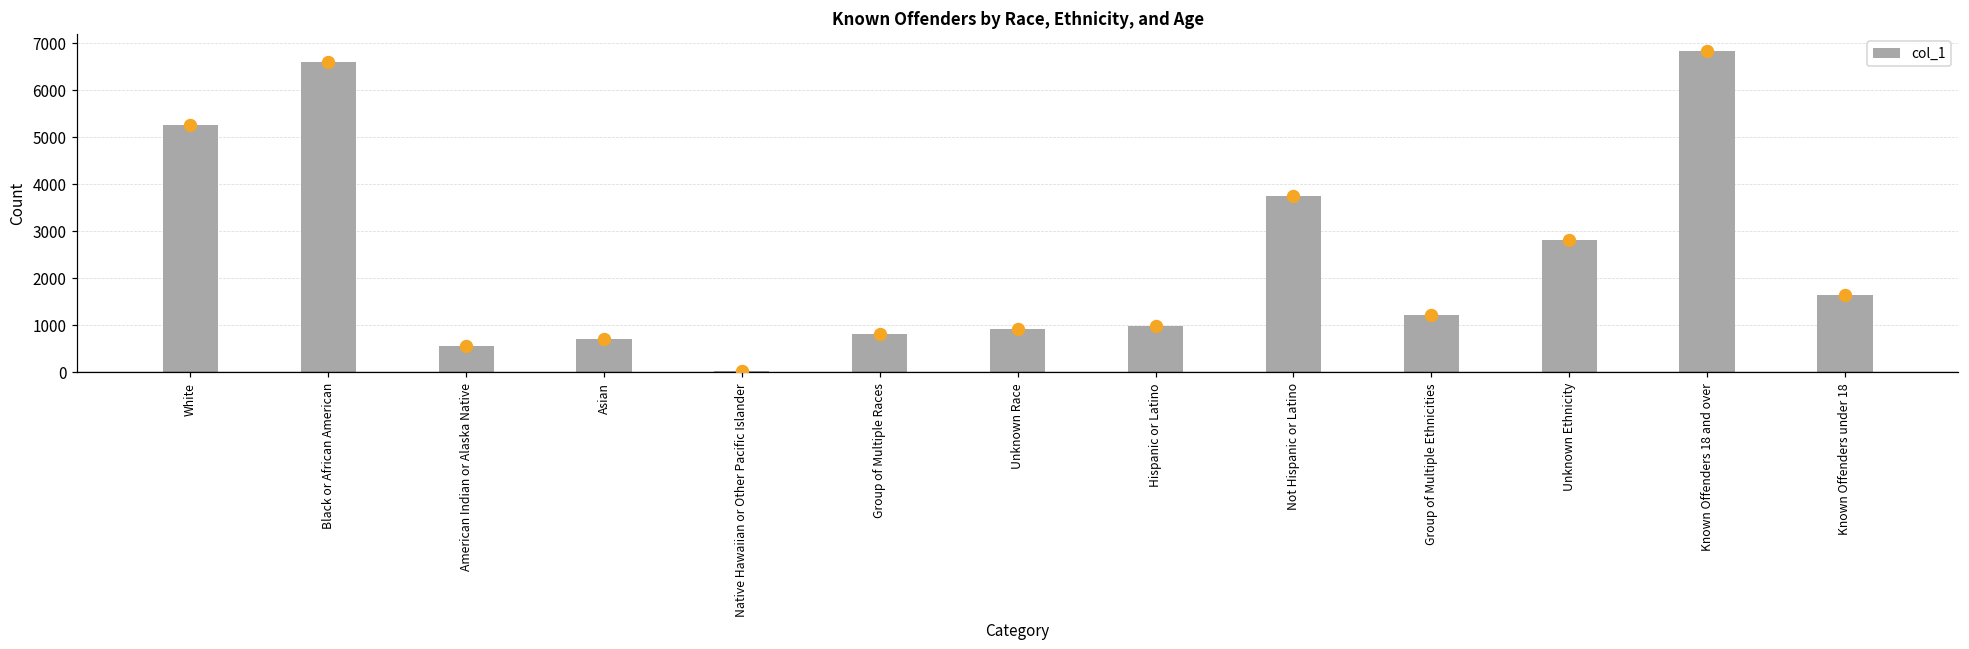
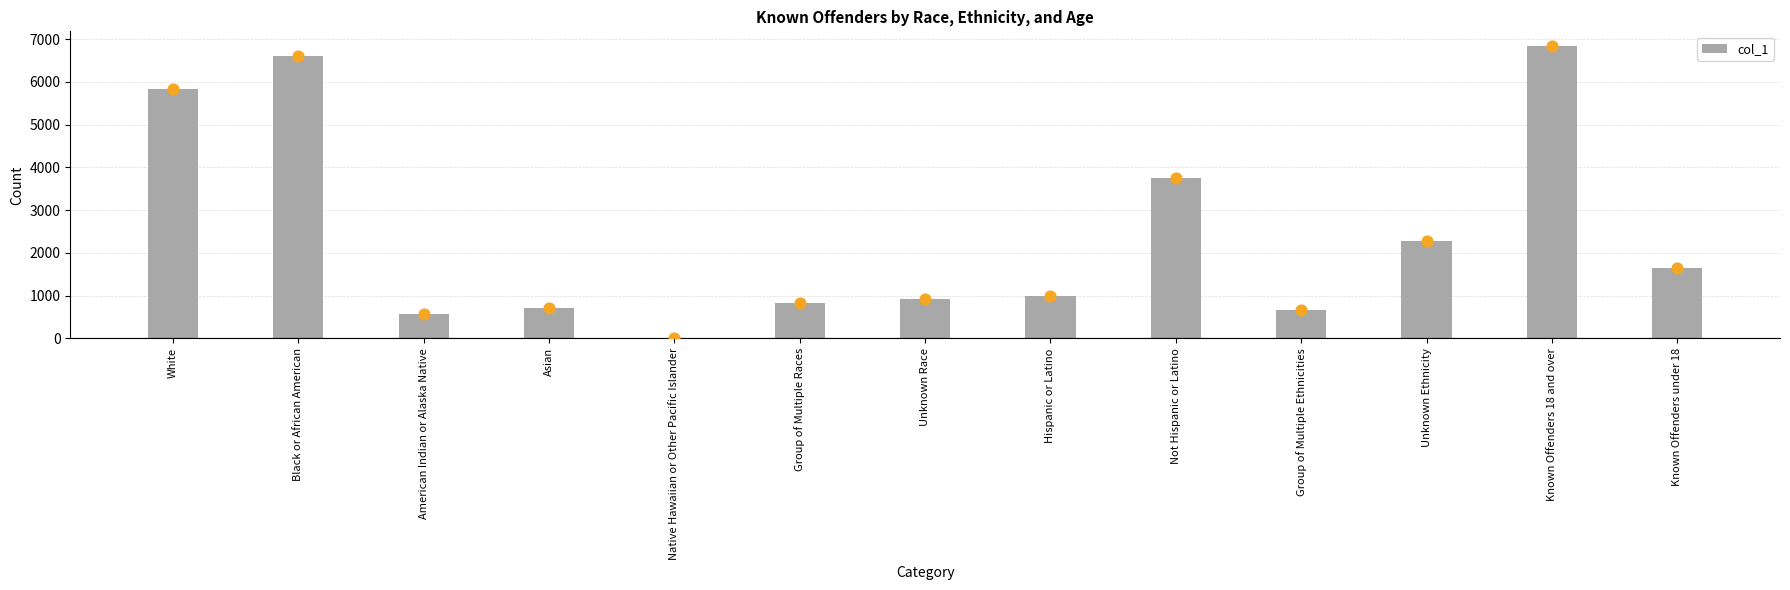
  {
-   "White": 5300,
+   "White": 5800,
    "Black or African American": 6600,
    "American Indian or Alaska Native": 600,
    "Asian": 700,
    "Group of Multiple Races": 800,
    "Unknown Race": 900,
    "Hispanic or Latino": 1000,
    "Not Hispanic or Latino": 3700,
-   "Group of Multiple Ethnicities": 1200,
-   "Unknown Ethnicity": 2800,
+   "Group of Multiple Ethnicities": 700,
+   "Unknown Ethnicity": 2300,
    "Known Offenders 18 and over": 6800,
    "Known Offenders under 18": 1600
  }
